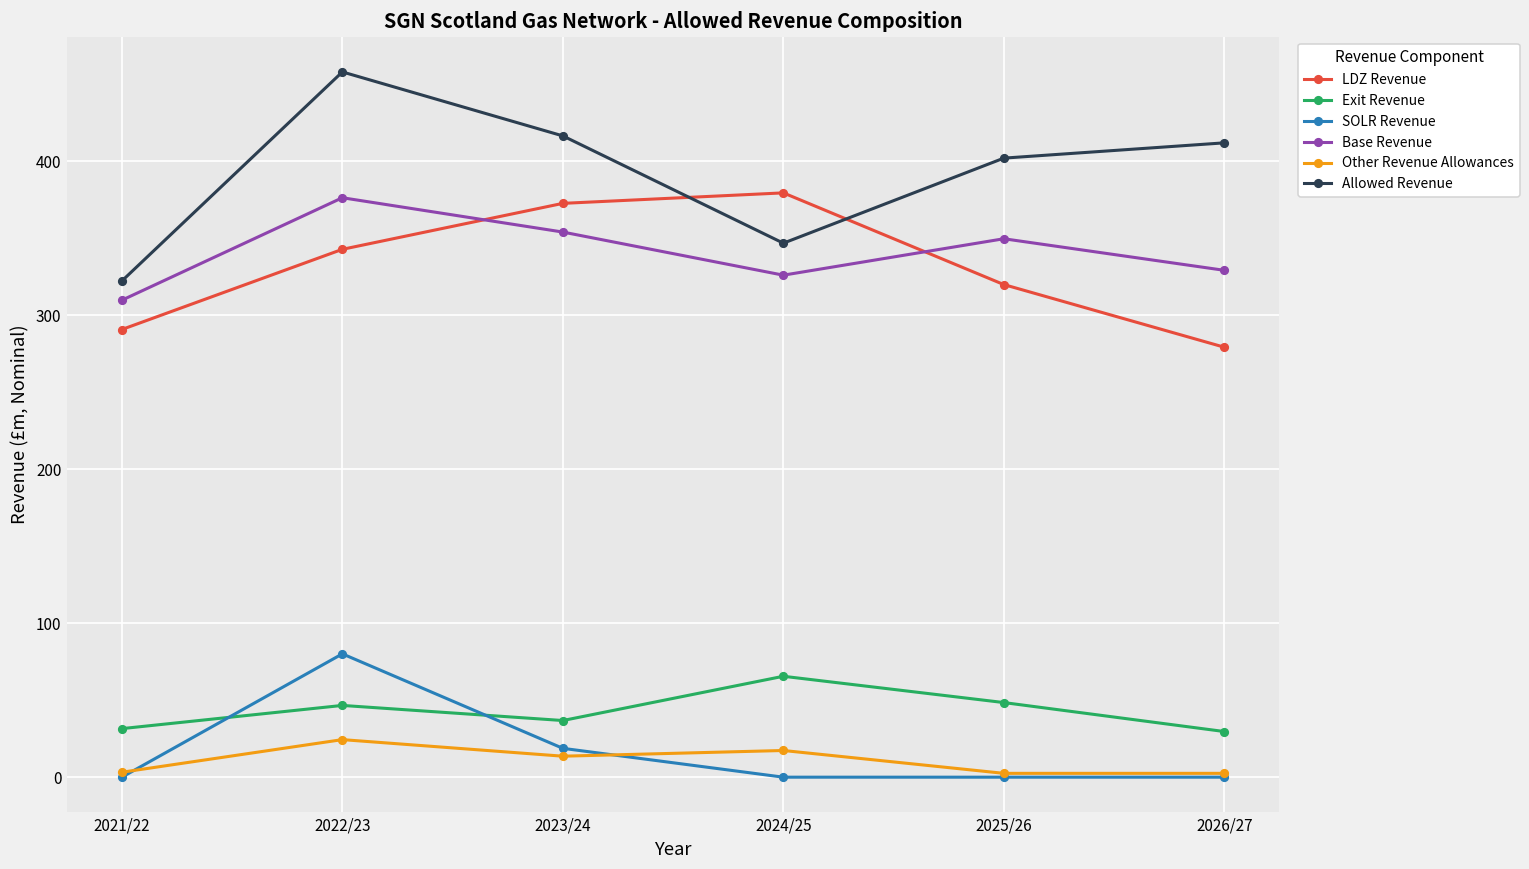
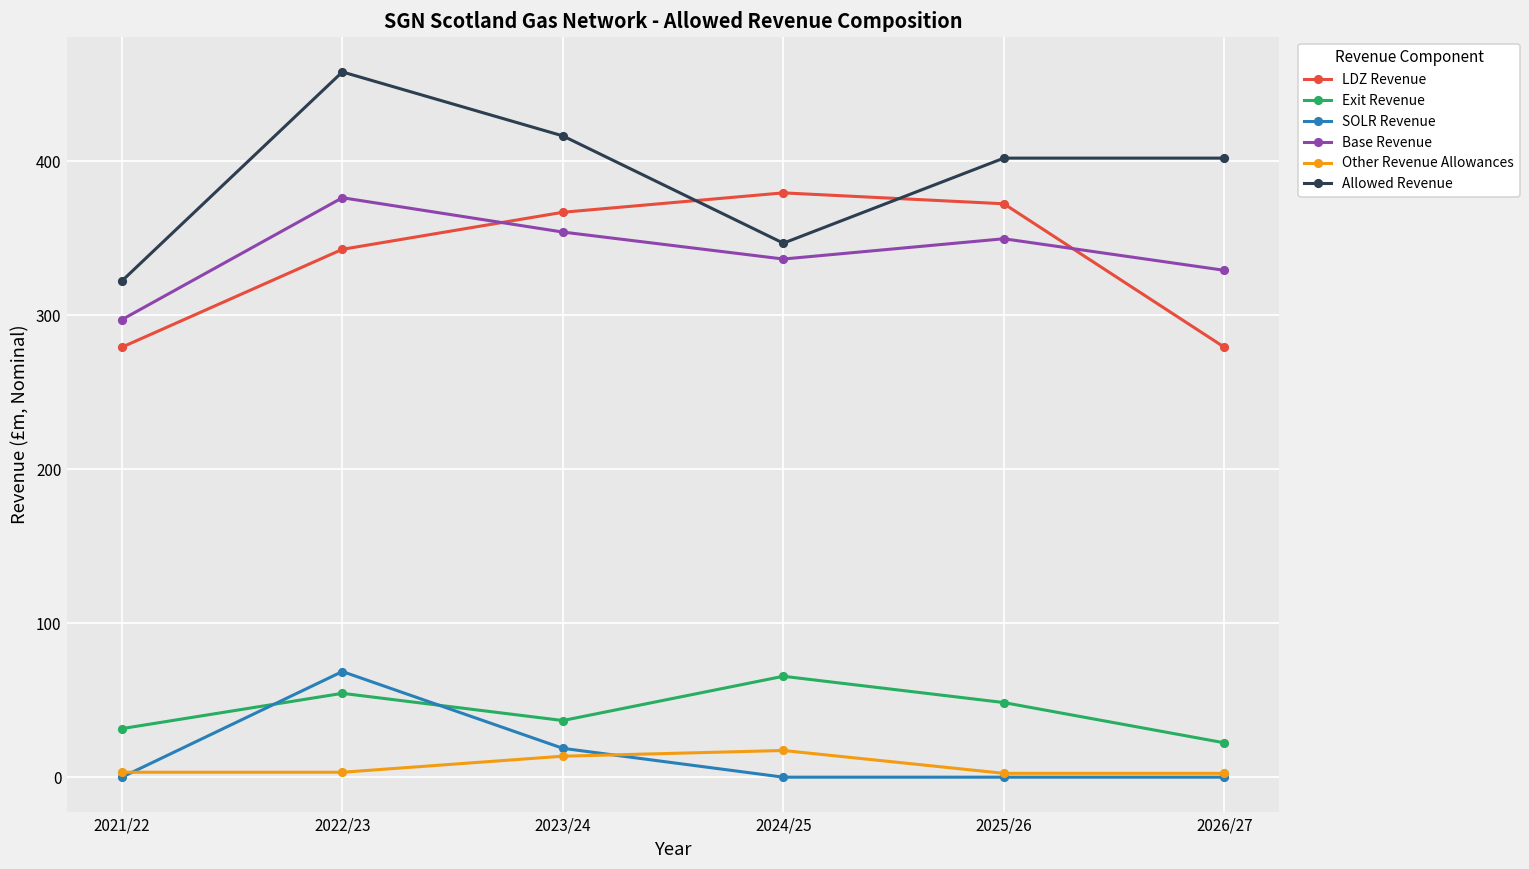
  {
    "LDZ Revenue": {
-     "2021/22": 291,
+     "2021/22": 279,
      "2022/23": 343,
-     "2023/24": 373,
+     "2023/24": 367,
      "2024/25": 380,
-     "2025/26": 320,
+     "2025/26": 372,
      "2026/27": 279
    },
    "Exit Revenue": {
      "2021/22": 32,
-     "2022/23": 47,
+     "2022/23": 54,
      "2023/24": 37,
      "2024/25": 66,
      "2025/26": 48,
-     "2026/27": 30
+     "2026/27": 22
    },
    "SOLR Revenue": {
      "2021/22": 0,
-     "2022/23": 80,
+     "2022/23": 69,
      "2023/24": 19,
      "2024/25": 0,
      "2025/26": 0,
      "2026/27": 0
    },
    "Base Revenue": {
-     "2021/22": 310,
+     "2021/22": 297,
      "2022/23": 376,
      "2023/24": 354,
-     "2024/25": 326,
+     "2024/25": 337,
      "2025/26": 350,
      "2026/27": 329
    },
    "Other Revenue Allowances": {
      "2021/22": 3,
-     "2022/23": 24,
+     "2022/23": 3,
      "2023/24": 14,
      "2024/25": 17,
      "2025/26": 2,
      "2026/27": 2
    },
    "Allowed Revenue": {
      "2021/22": 322,
      "2022/23": 458,
      "2023/24": 417,
      "2024/25": 347,
      "2025/26": 402,
-     "2026/27": 412
+     "2026/27": 402
    }
  }
